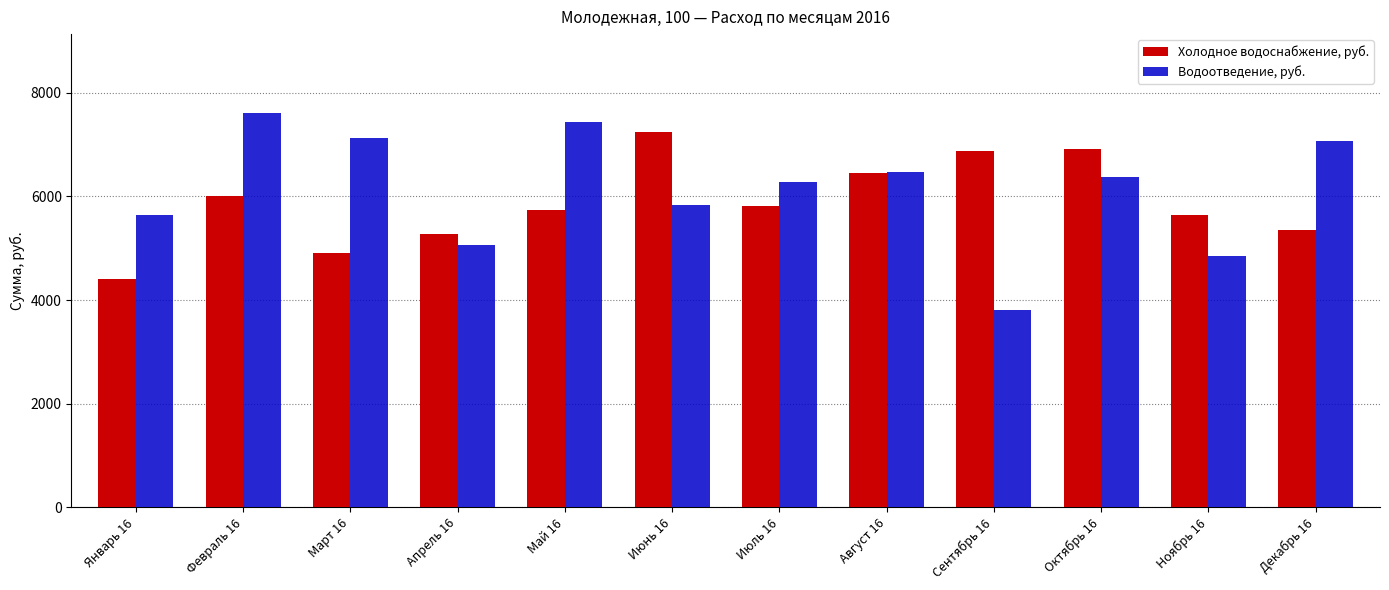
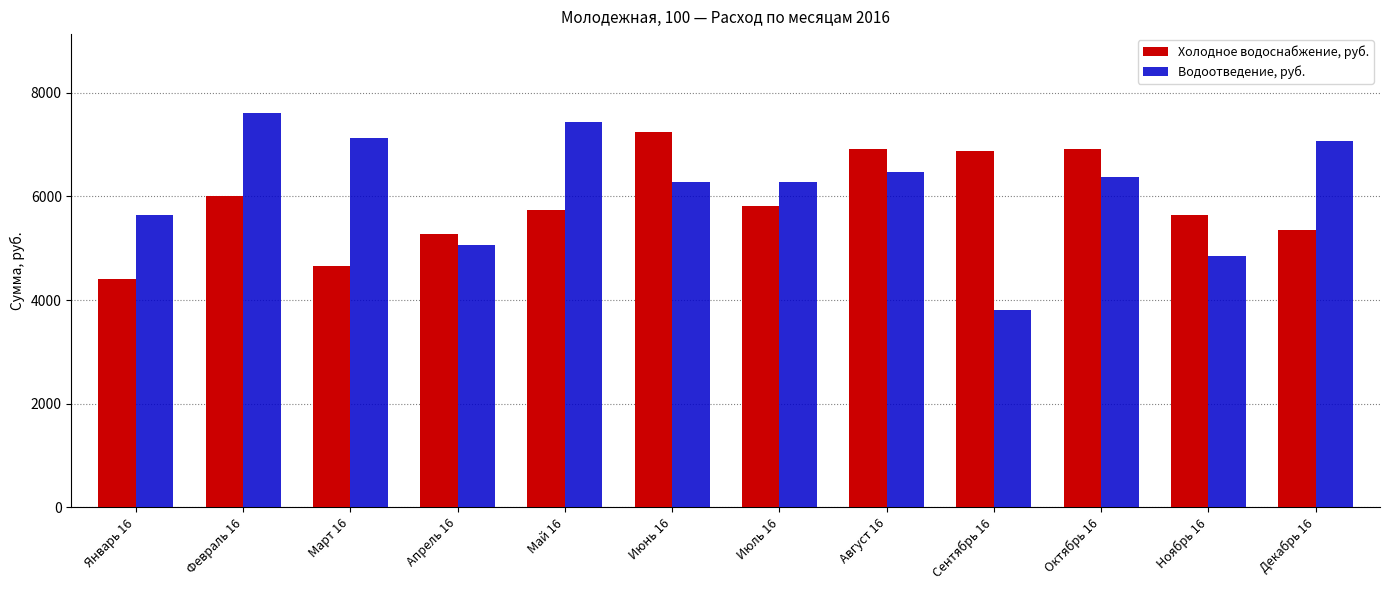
  {
    "Холодное водоснабжение, руб.": {
      "Январь 16": 4400,
      "Февраль 16": 6000,
-     "Март 16": 4900,
+     "Март 16": 4700,
      "Апрель 16": 5300,
      "Май 16": 5700,
      "Июнь 16": 7200,
      "Июль 16": 5800,
-     "Август 16": 6500,
+     "Август 16": 6900,
      "Сентябрь 16": 6900,
      "Октябрь 16": 6900,
      "Ноябрь 16": 5600,
      "Декабрь 16": 5300
    },
    "Водоотведение, руб.": {
      "Январь 16": 5600,
      "Февраль 16": 7600,
      "Март 16": 7100,
      "Апрель 16": 5100,
      "Май 16": 7400,
-     "Июнь 16": 5800,
+     "Июнь 16": 6300,
      "Июль 16": 6300,
      "Август 16": 6500,
      "Сентябрь 16": 3800,
      "Октябрь 16": 6400,
      "Ноябрь 16": 4900,
      "Декабрь 16": 7100
    }
  }
